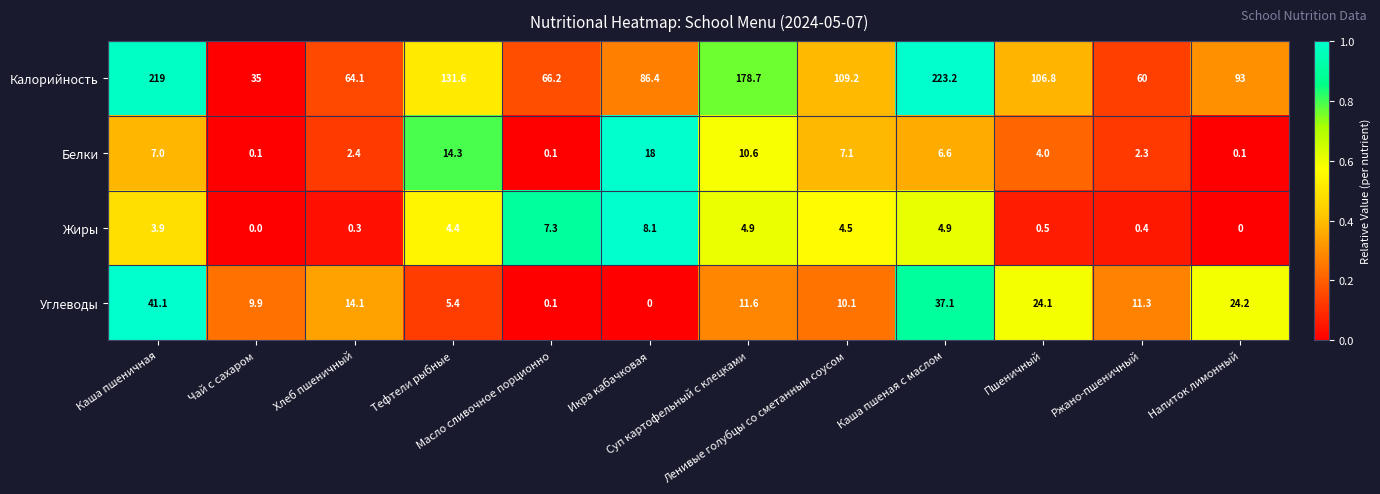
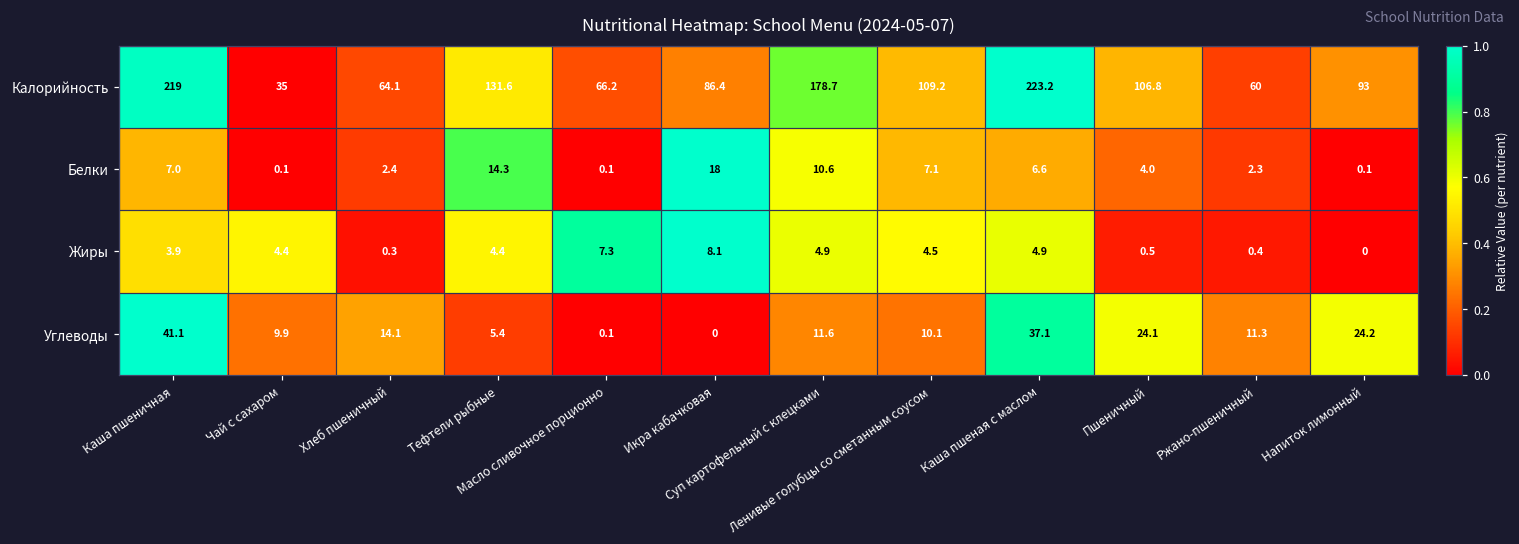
  {
    "Калорийность": {
      "Каша пшеничная": 219,
      "Чай с сахаром": 35,
      "Хлеб пшеничный": 64.1,
      "Тефтели рыбные": 131.6,
      "Масло сливочное порционно": 66.2,
      "Икра кабачковая": 86.4,
      "Суп картофельный с клецками": 178.7,
      "Ленивые голубцы со сметанным соусом": 109.2,
      "Каша пшеная с маслом": 223.2,
      "Пшеничный": 106.8,
      "Ржано-пшеничный": 60,
      "Напиток лимонный": 93
    },
    "Белки": {
      "Каша пшеничная": 7.0,
      "Чай с сахаром": 0.1,
      "Хлеб пшеничный": 2.4,
      "Тефтели рыбные": 14.3,
      "Масло сливочное порционно": 0.1,
      "Икра кабачковая": 18,
      "Суп картофельный с клецками": 10.6,
      "Ленивые голубцы со сметанным соусом": 7.1,
      "Каша пшеная с маслом": 6.6,
      "Пшеничный": 4.0,
      "Ржано-пшеничный": 2.3,
      "Напиток лимонный": 0.1
    },
    "Жиры": {
      "Каша пшеничная": 3.9,
-     "Чай с сахаром": 0.0,
+     "Чай с сахаром": 4.4,
      "Хлеб пшеничный": 0.3,
      "Тефтели рыбные": 4.4,
      "Масло сливочное порционно": 7.3,
      "Икра кабачковая": 8.1,
      "Суп картофельный с клецками": 4.9,
      "Ленивые голубцы со сметанным соусом": 4.5,
      "Каша пшеная с маслом": 4.9,
      "Пшеничный": 0.5,
      "Ржано-пшеничный": 0.4,
      "Напиток лимонный": 0
    },
    "Углеводы": {
      "Каша пшеничная": 41.1,
      "Чай с сахаром": 9.9,
      "Хлеб пшеничный": 14.1,
      "Тефтели рыбные": 5.4,
      "Масло сливочное порционно": 0.1,
      "Икра кабачковая": 0,
      "Суп картофельный с клецками": 11.6,
      "Ленивые голубцы со сметанным соусом": 10.1,
      "Каша пшеная с маслом": 37.1,
      "Пшеничный": 24.1,
      "Ржано-пшеничный": 11.3,
      "Напиток лимонный": 24.2
    }
  }
